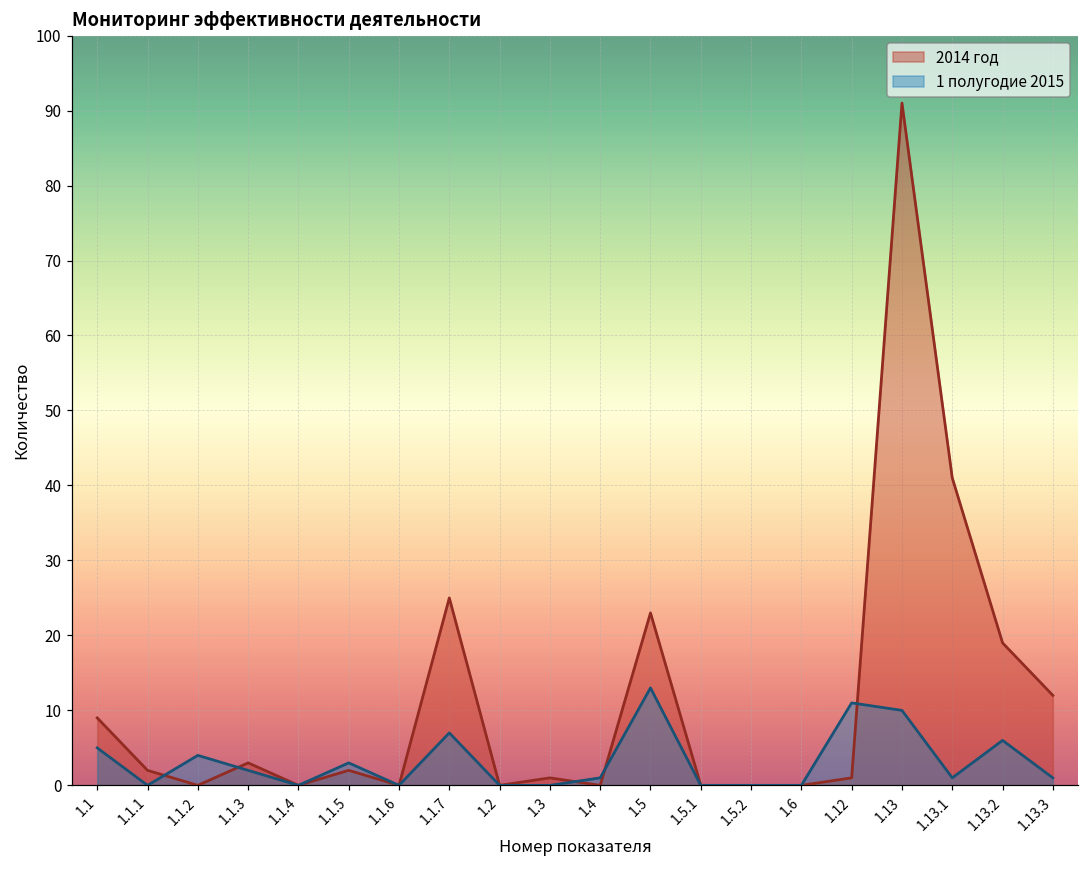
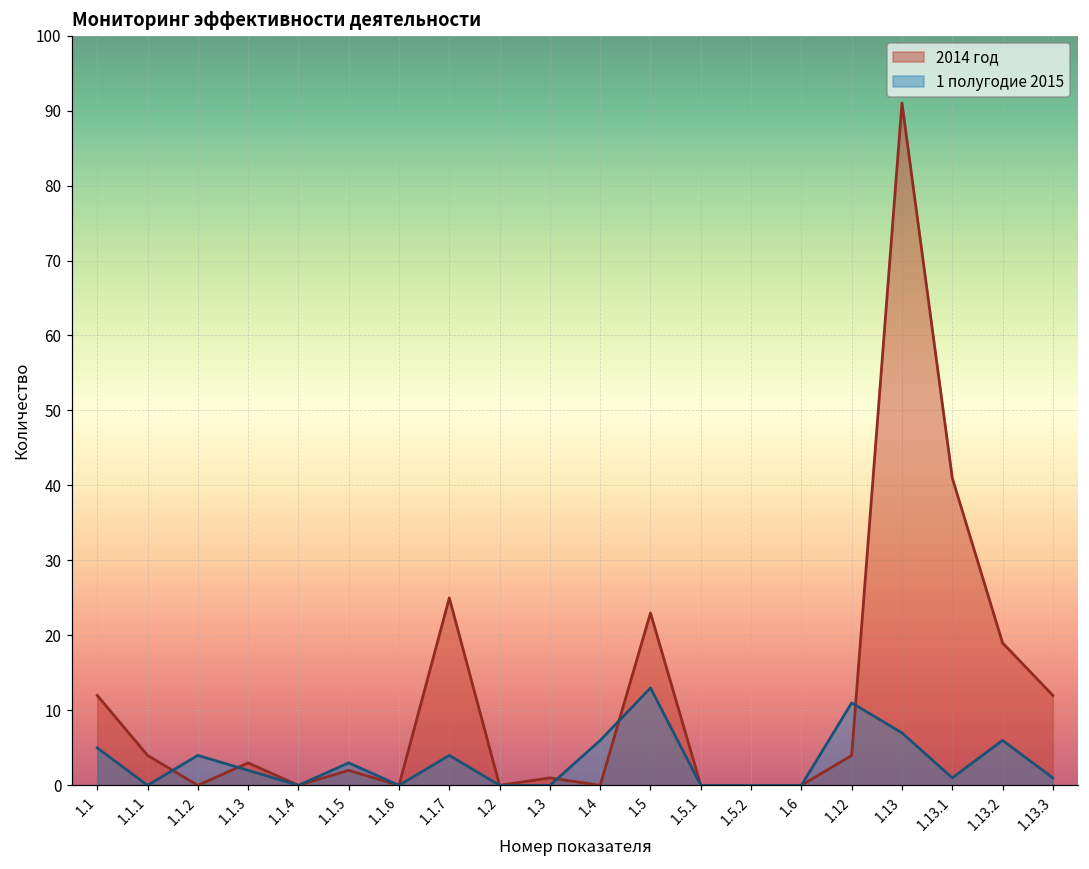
  {
    "2014 год": {
-     "1.1": 9,
-     "1.1.1": 2,
+     "1.1": 12,
+     "1.1.1": 4,
      "1.1.2": 0,
      "1.1.3": 3,
      "1.1.5": 2,
      "1.1.7": 25,
      "1.3": 1,
      "1.4": 0,
      "1.5": 23,
-     "1.12": 1,
+     "1.12": 4,
      "1.13": 91,
      "1.13.1": 41,
      "1.13.2": 19,
      "1.13.3": 12
    },
    "1 полугодие 2015": {
      "1.1": 5,
      "1.1.1": 0,
      "1.1.2": 4,
      "1.1.3": 2,
      "1.1.5": 3,
-     "1.1.7": 7,
+     "1.1.7": 4,
      "1.3": 0,
-     "1.4": 1,
+     "1.4": 6,
      "1.5": 13,
      "1.12": 11,
-     "1.13": 10,
+     "1.13": 7,
      "1.13.1": 1,
      "1.13.2": 6,
      "1.13.3": 1
    }
  }
